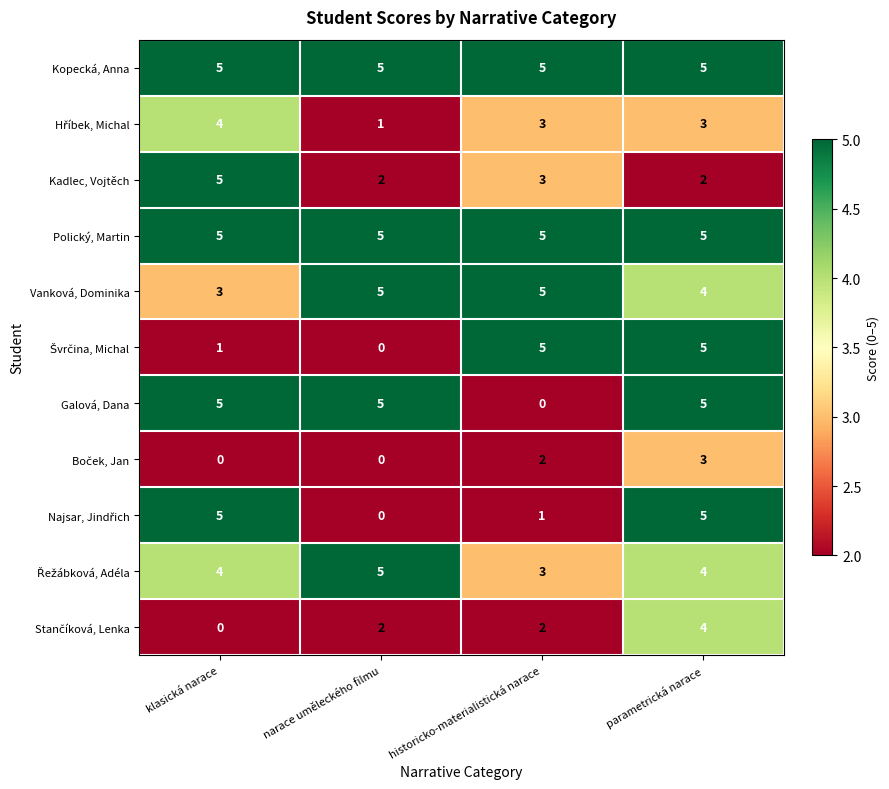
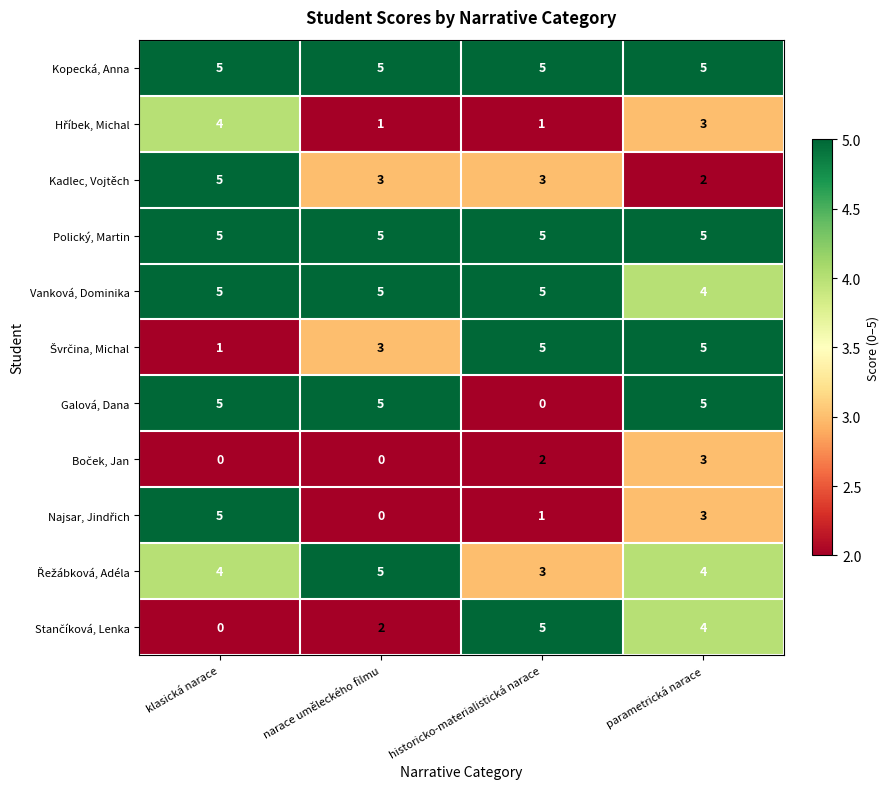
  {
    "Kopecká, Anna": {
      "klasická narace": 5,
      "narace uměleckého filmu": 5,
      "historicko-materialistická narace": 5,
      "parametrická narace": 5
    },
    "Hříbek, Michal": {
      "klasická narace": 4,
      "narace uměleckého filmu": 1,
-     "historicko-materialistická narace": 3,
+     "historicko-materialistická narace": 1,
      "parametrická narace": 3
    },
    "Kadlec, Vojtěch": {
      "klasická narace": 5,
-     "narace uměleckého filmu": 2,
+     "narace uměleckého filmu": 3,
      "historicko-materialistická narace": 3,
      "parametrická narace": 2
    },
    "Polický, Martin": {
      "klasická narace": 5,
      "narace uměleckého filmu": 5,
      "historicko-materialistická narace": 5,
      "parametrická narace": 5
    },
    "Vanková, Dominika": {
-     "klasická narace": 3,
+     "klasická narace": 5,
      "narace uměleckého filmu": 5,
      "historicko-materialistická narace": 5,
      "parametrická narace": 4
    },
    "Švrčina, Michal": {
      "klasická narace": 1,
-     "narace uměleckého filmu": 0,
+     "narace uměleckého filmu": 3,
      "historicko-materialistická narace": 5,
      "parametrická narace": 5
    },
    "Galová, Dana": {
      "klasická narace": 5,
      "narace uměleckého filmu": 5,
      "historicko-materialistická narace": 0,
      "parametrická narace": 5
    },
    "Boček, Jan": {
      "klasická narace": 0,
      "narace uměleckého filmu": 0,
      "historicko-materialistická narace": 2,
      "parametrická narace": 3
    },
    "Najsar, Jindřich": {
      "klasická narace": 5,
      "narace uměleckého filmu": 0,
      "historicko-materialistická narace": 1,
-     "parametrická narace": 5
+     "parametrická narace": 3
    },
    "Řežábková, Adéla": {
      "klasická narace": 4,
      "narace uměleckého filmu": 5,
      "historicko-materialistická narace": 3,
      "parametrická narace": 4
    },
    "Stančíková, Lenka": {
      "klasická narace": 0,
      "narace uměleckého filmu": 2,
-     "historicko-materialistická narace": 2,
+     "historicko-materialistická narace": 5,
      "parametrická narace": 4
    }
  }
